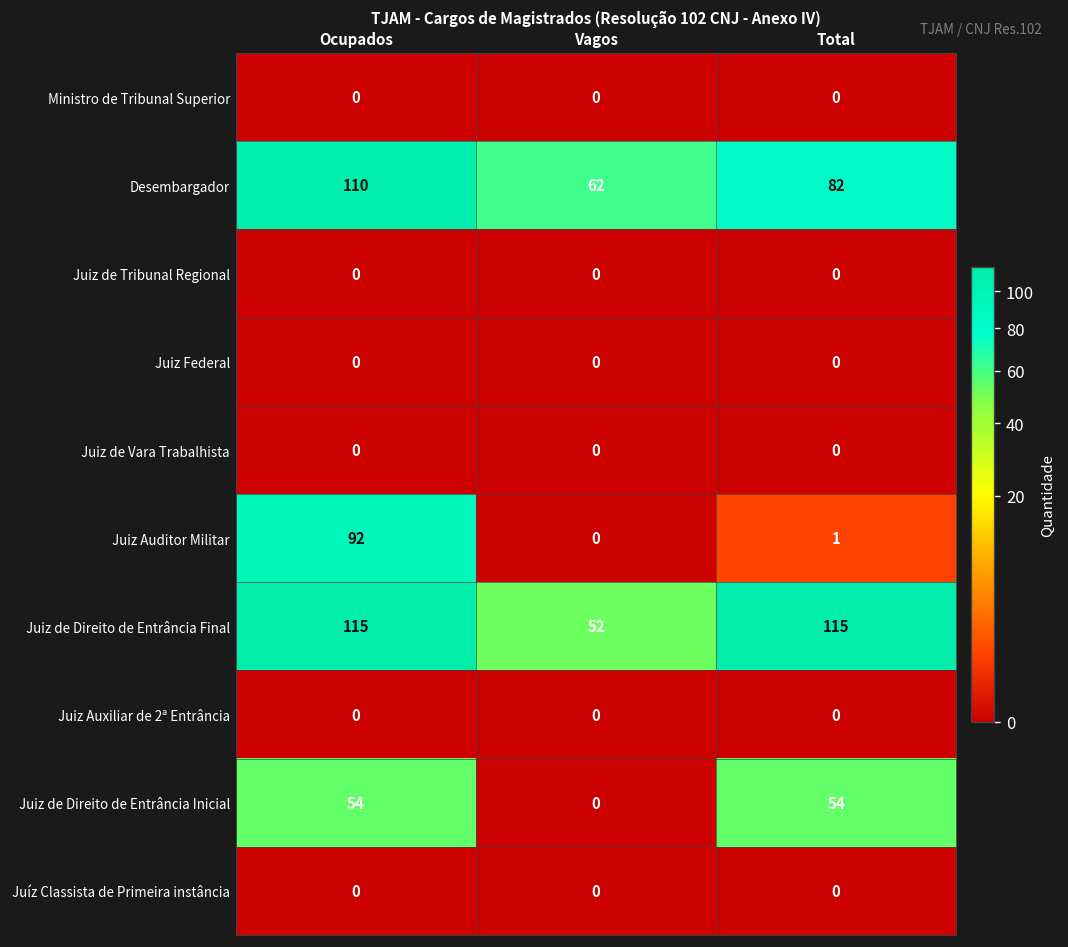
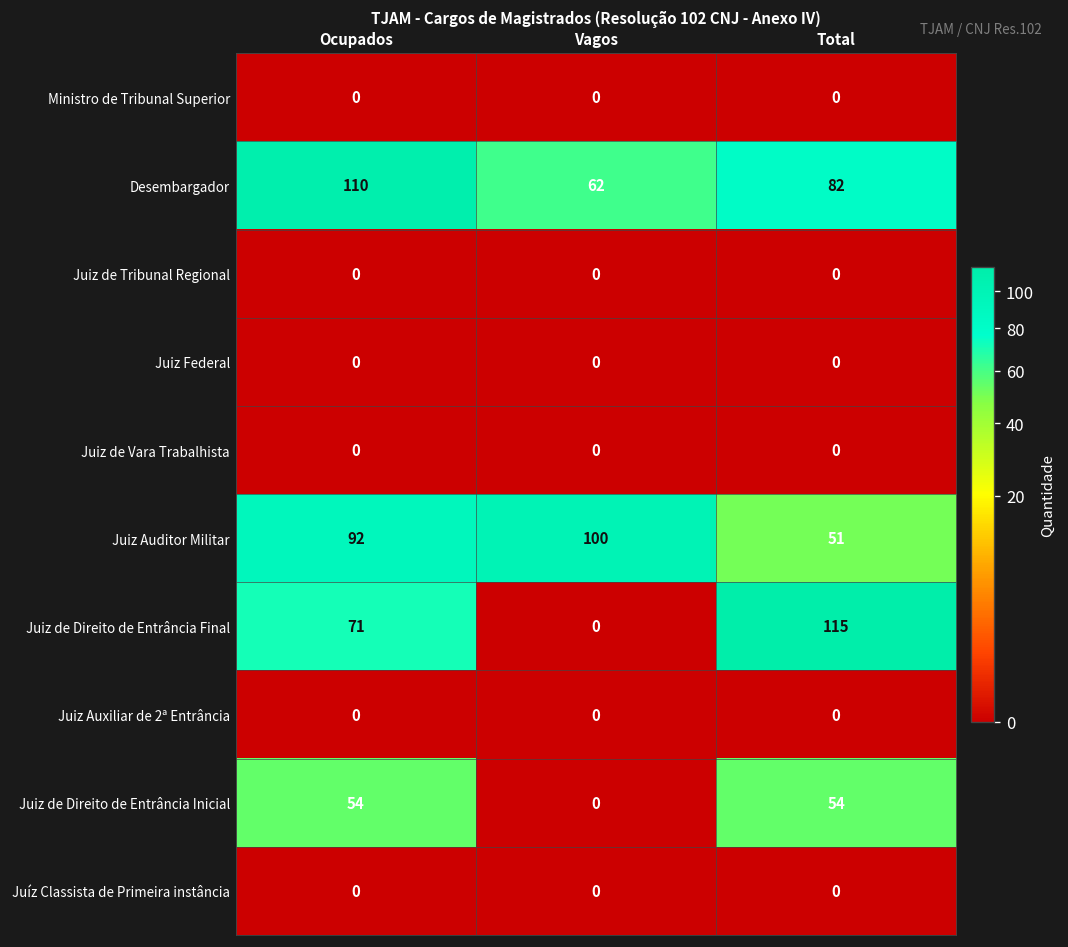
  {
    "Ministro de Tribunal Superior": {
      "Ocupados": 0,
      "Vagos": 0,
      "Total": 0
    },
    "Desembargador": {
      "Ocupados": 110,
      "Vagos": 62,
      "Total": 82
    },
    "Juiz de Tribunal Regional": {
      "Ocupados": 0,
      "Vagos": 0,
      "Total": 0
    },
    "Juiz Federal": {
      "Ocupados": 0,
      "Vagos": 0,
      "Total": 0
    },
    "Juiz de Vara Trabalhista": {
      "Ocupados": 0,
      "Vagos": 0,
      "Total": 0
    },
    "Juiz Auditor Militar": {
      "Ocupados": 92,
-     "Vagos": 0,
-     "Total": 1
+     "Vagos": 100,
+     "Total": 51
    },
    "Juiz de Direito de Entrância Final": {
-     "Ocupados": 115,
-     "Vagos": 52,
+     "Ocupados": 71,
+     "Vagos": 0,
      "Total": 115
    },
    "Juiz Auxiliar de 2ª Entrância": {
      "Ocupados": 0,
      "Vagos": 0,
      "Total": 0
    },
    "Juiz de Direito de Entrância Inicial": {
      "Ocupados": 54,
      "Vagos": 0,
      "Total": 54
    },
    "Juíz Classista de Primeira instância": {
      "Ocupados": 0,
      "Vagos": 0,
      "Total": 0
    }
  }
